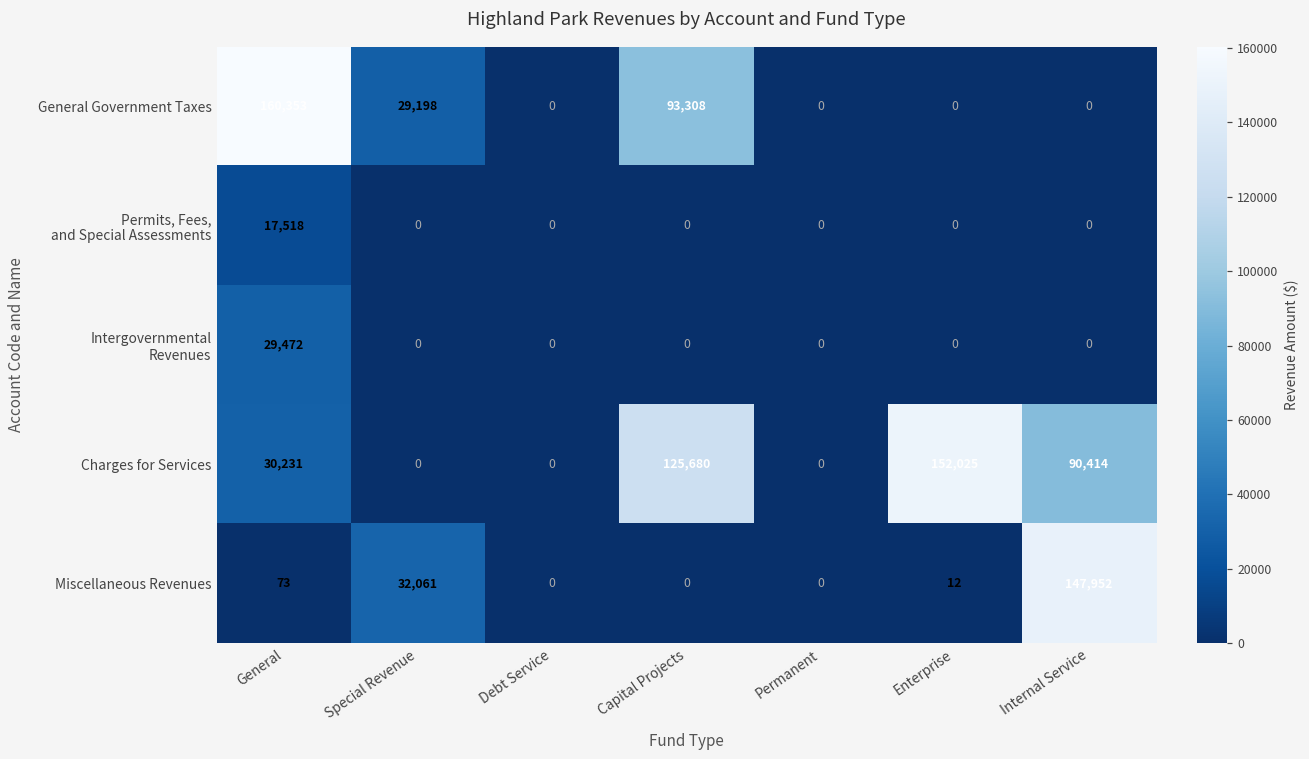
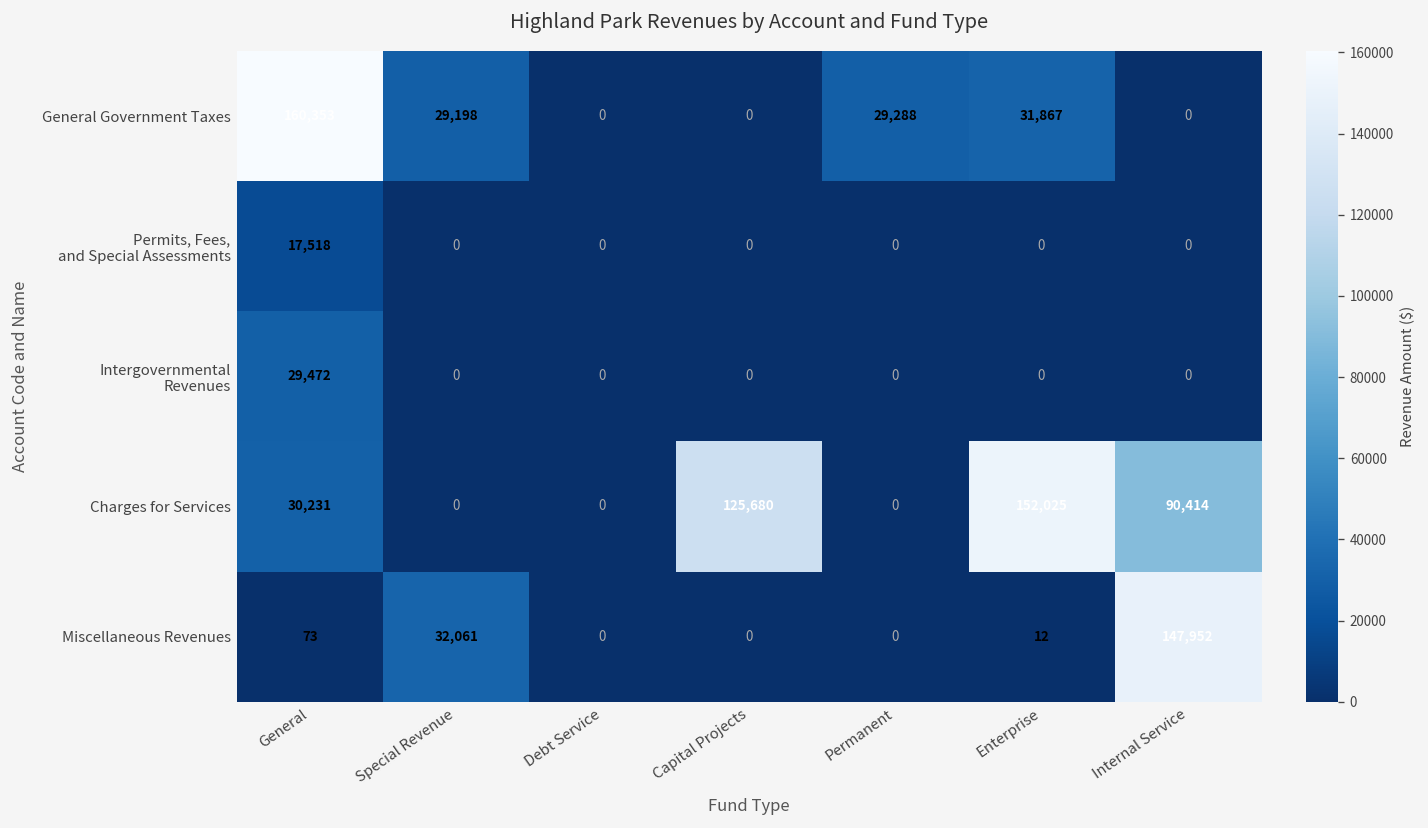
  {
    "General Government Taxes": {
      "Special Revenue": "29,198",
      "Debt Service": "0",
-     "Capital Projects": "93,308",
-     "Permanent": "0",
-     "Enterprise": "0",
+     "Capital Projects": "0",
+     "Permanent": "29,288",
+     "Enterprise": "31,867",
      "Internal Service": "0"
    },
    "Permits, Fees, and Special Assessments": {
      "General": "17,518",
      "Special Revenue": "0",
      "Debt Service": "0",
      "Capital Projects": "0",
      "Permanent": "0",
      "Enterprise": "0",
      "Internal Service": "0"
    },
    "Intergovernmental Revenues": {
      "General": "29,472",
      "Special Revenue": "0",
      "Debt Service": "0",
      "Capital Projects": "0",
      "Permanent": "0",
      "Enterprise": "0",
      "Internal Service": "0"
    },
    "Charges for Services": {
      "General": "30,231",
      "Special Revenue": "0",
      "Debt Service": "0",
      "Capital Projects": "125,680",
      "Permanent": "0",
      "Internal Service": "90,414"
    },
    "Miscellaneous Revenues": {
      "General": "73",
      "Special Revenue": "32,061",
      "Debt Service": "0",
      "Capital Projects": "0",
      "Permanent": "0",
      "Enterprise": "12"
    }
  }
